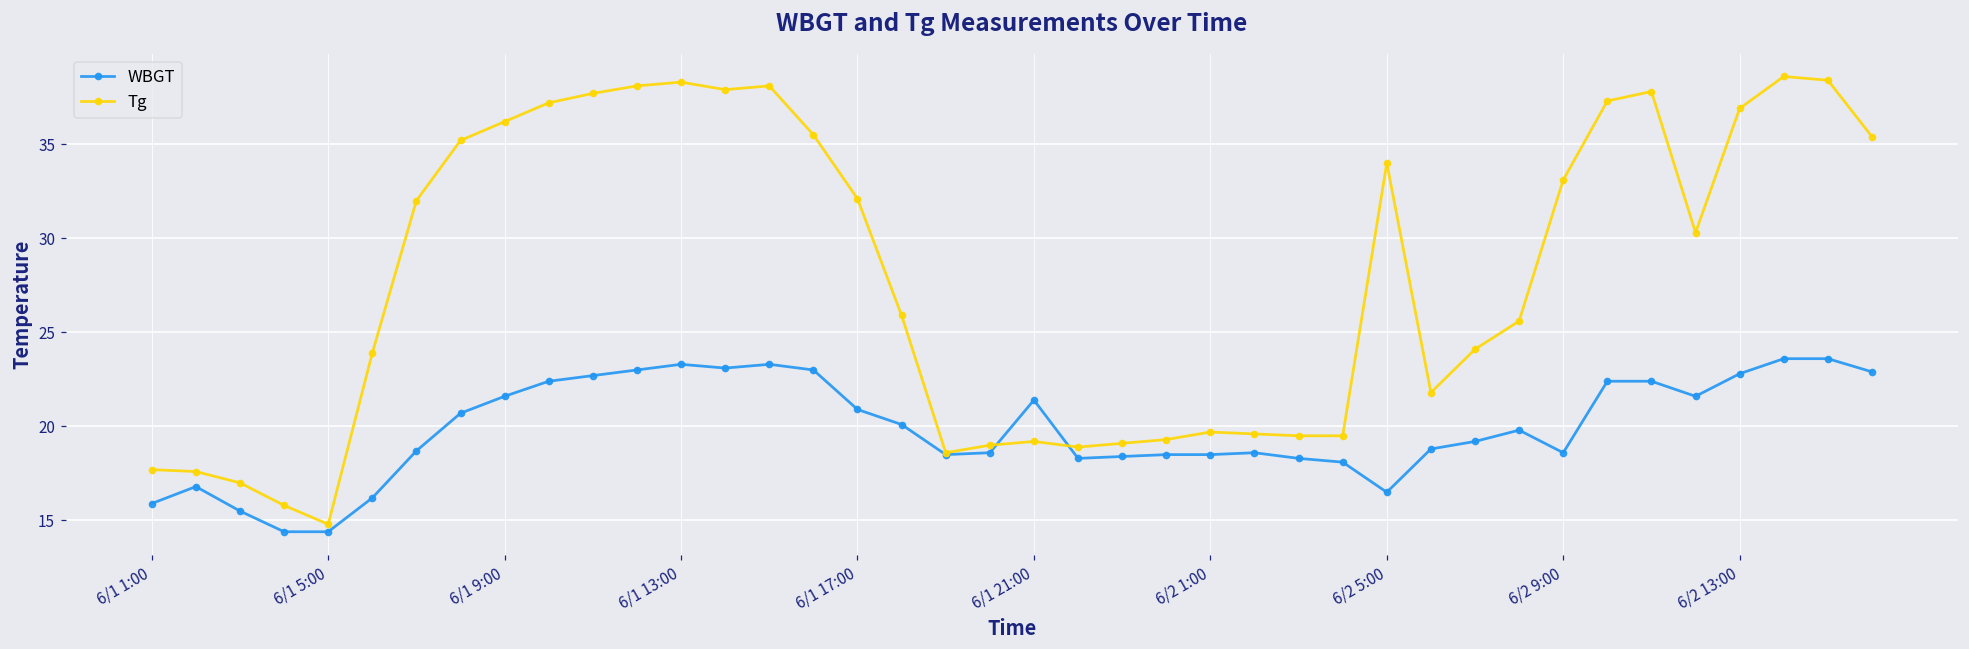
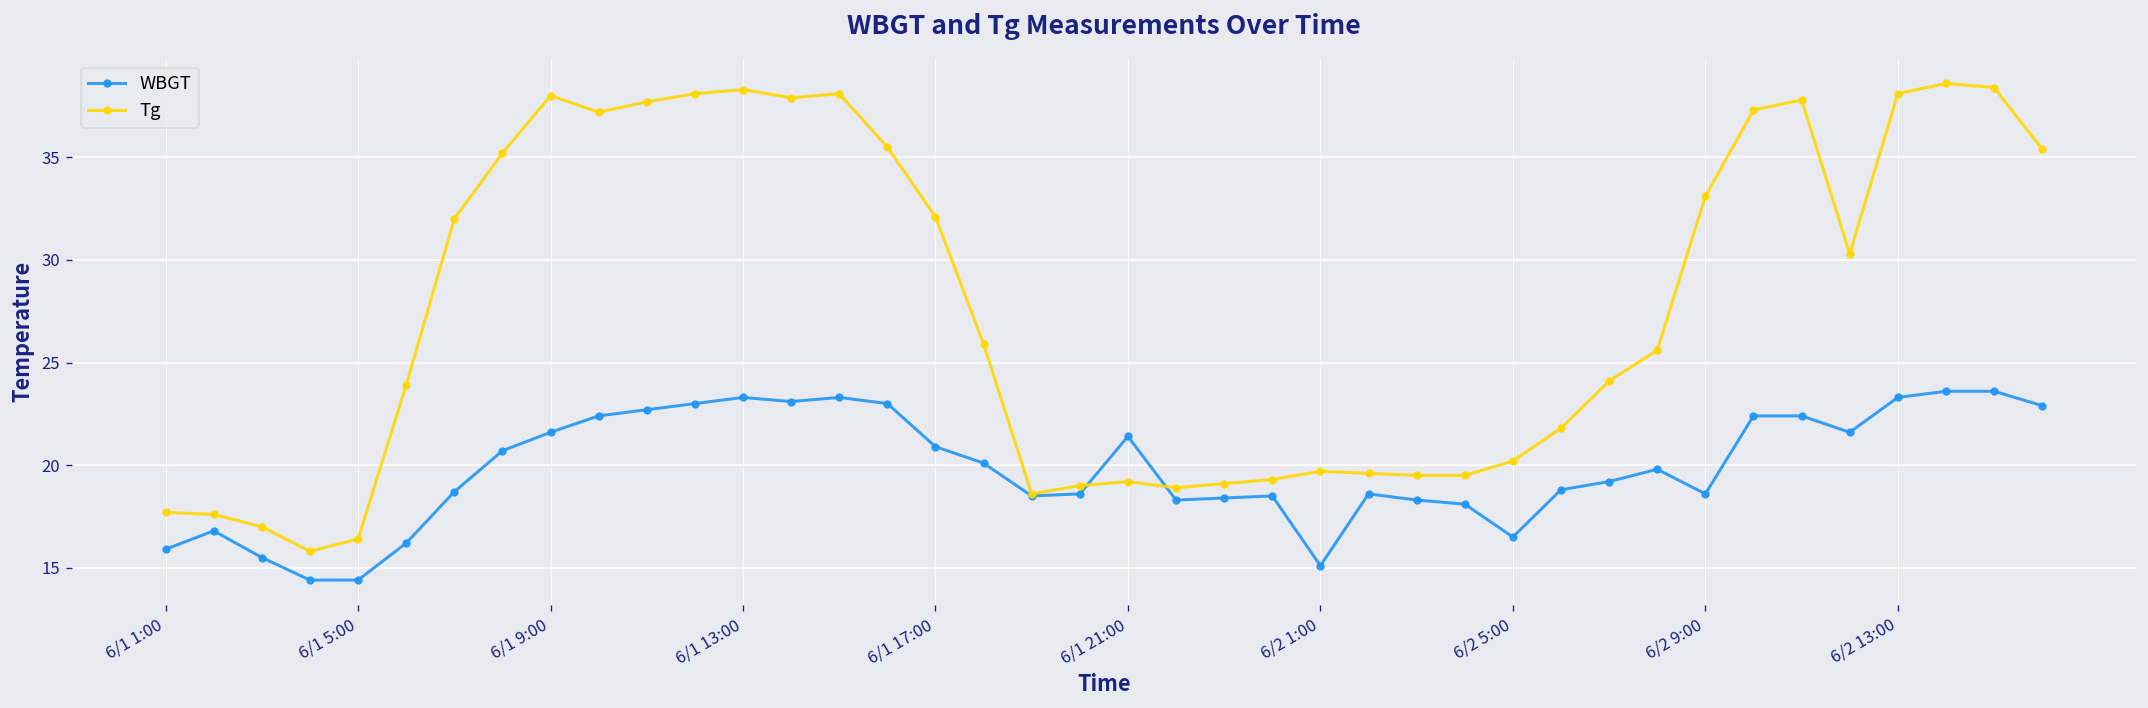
  {
    "WBGT": {
      "6/1 1:00": 15.9,
      "6/1 5:00": 14.4,
      "6/1 9:00": 21.6,
      "6/1 13:00": 23.3,
      "6/1 17:00": 20.9,
      "6/1 21:00": 21.4,
-     "6/2 1:00": 18.5,
+     "6/2 1:00": 15.1,
      "6/2 5:00": 16.5,
      "6/2 9:00": 18.6,
-     "6/2 13:00": 22.8
+     "6/2 13:00": 23.3
    },
    "Tg": {
      "6/1 1:00": 17.7,
-     "6/1 5:00": 14.8,
-     "6/1 9:00": 36.2,
+     "6/1 5:00": 16.4,
+     "6/1 9:00": 38.0,
      "6/1 13:00": 38.3,
      "6/1 17:00": 32.1,
      "6/1 21:00": 19.2,
      "6/2 1:00": 19.7,
-     "6/2 5:00": 34.0,
+     "6/2 5:00": 20.2,
      "6/2 9:00": 33.1,
-     "6/2 13:00": 36.9
+     "6/2 13:00": 38.1
    }
  }
